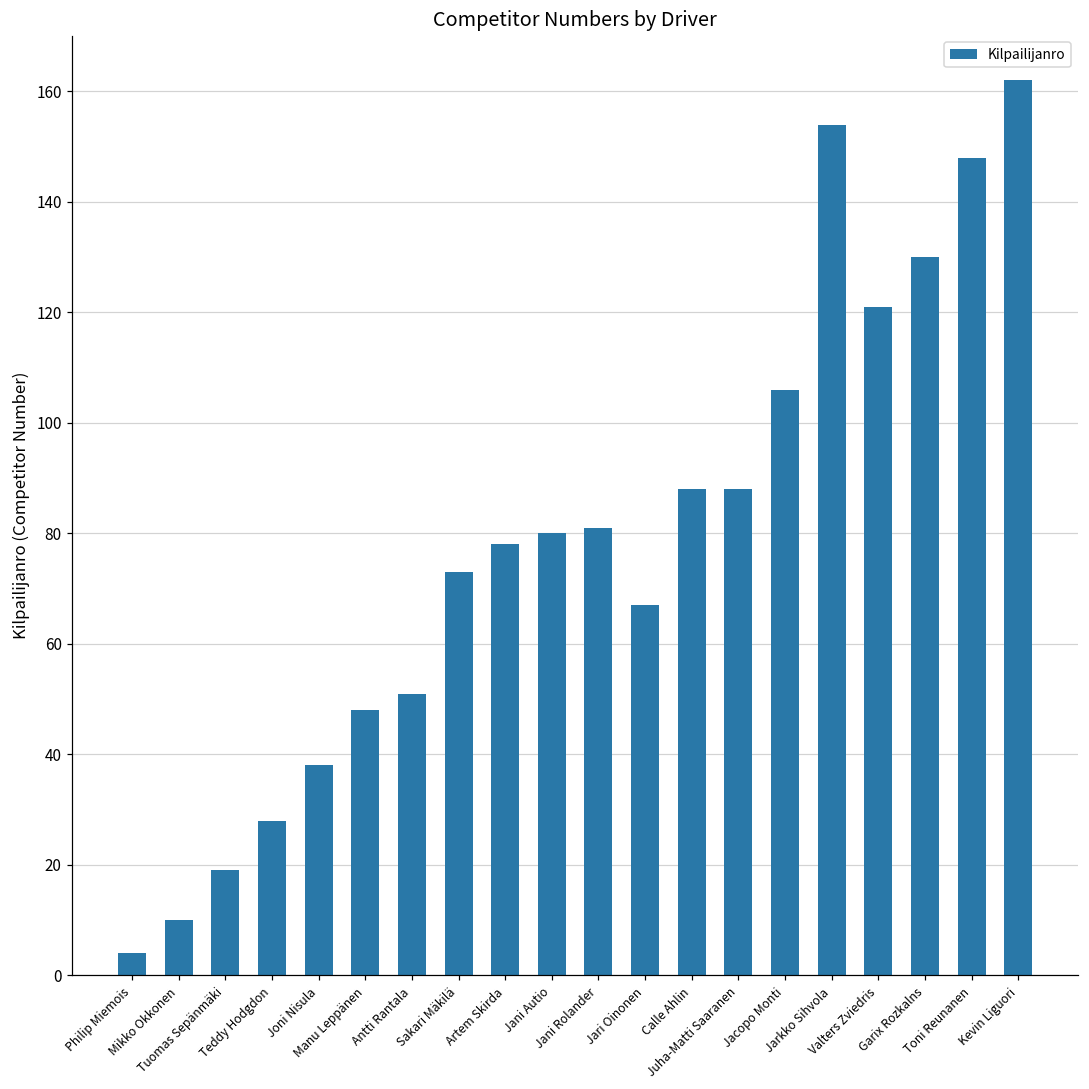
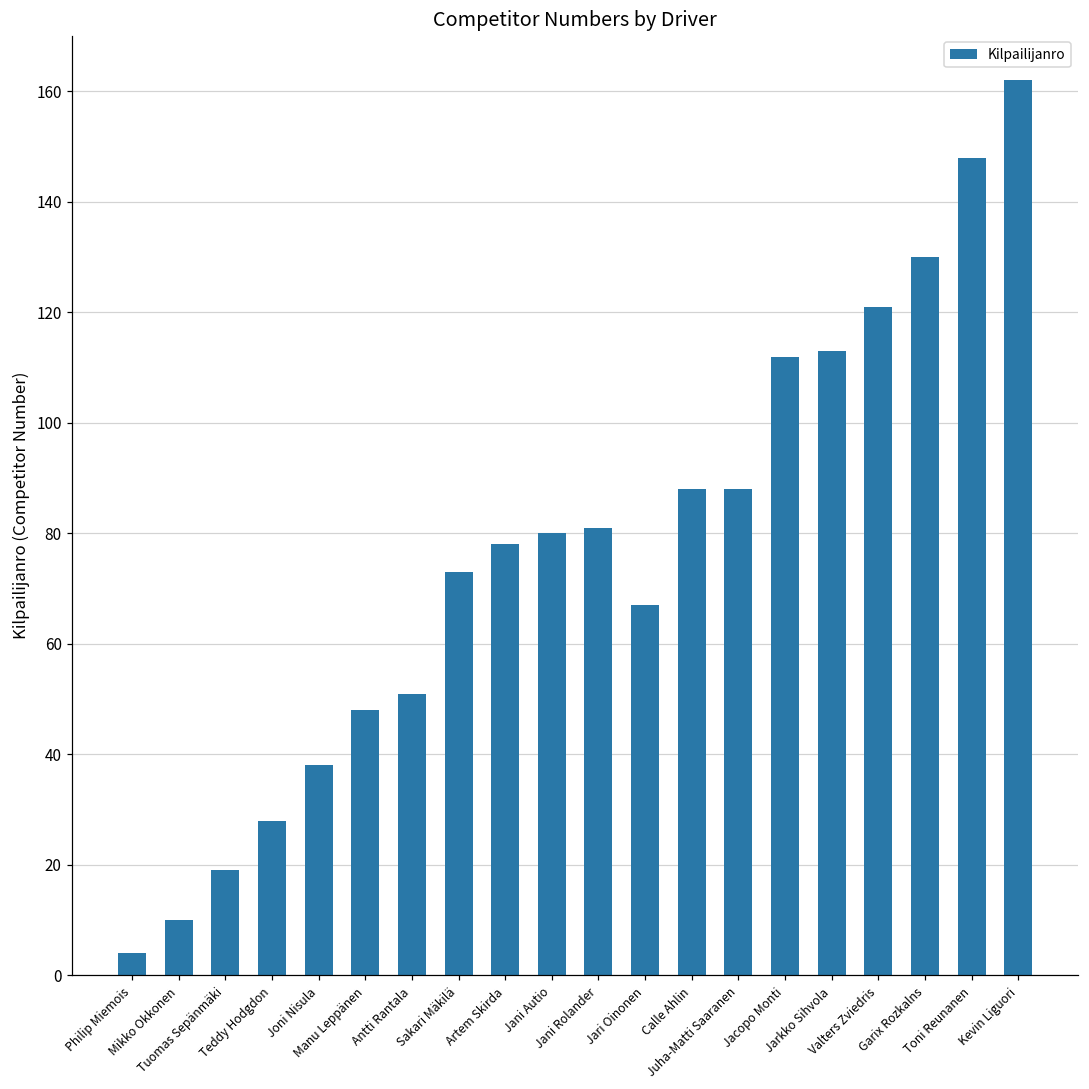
  {
    "Philip Miemois": 4,
    "Mikko Okkonen": 10,
    "Tuomas Sepänmäki": 19,
    "Teddy Hodgdon": 28,
    "Joni Nisula": 38,
    "Manu Leppänen": 48,
    "Antti Rantala": 51,
    "Sakari Mäkilä": 73,
    "Artem Skirda": 78,
    "Jani Autio": 80,
    "Jani Rolander": 81,
    "Jari Oinonen": 67,
    "Calle Ahlin": 88,
    "Juha-Matti Saaranen": 88,
-   "Jacopo Monti": 106,
-   "Jarkko Sihvola": 154,
+   "Jacopo Monti": 112,
+   "Jarkko Sihvola": 113,
    "Valters Zviedris": 121,
    "Garix Rozkalns": 130,
    "Toni Reunanen": 148,
    "Kevin Liguori": 162
  }
